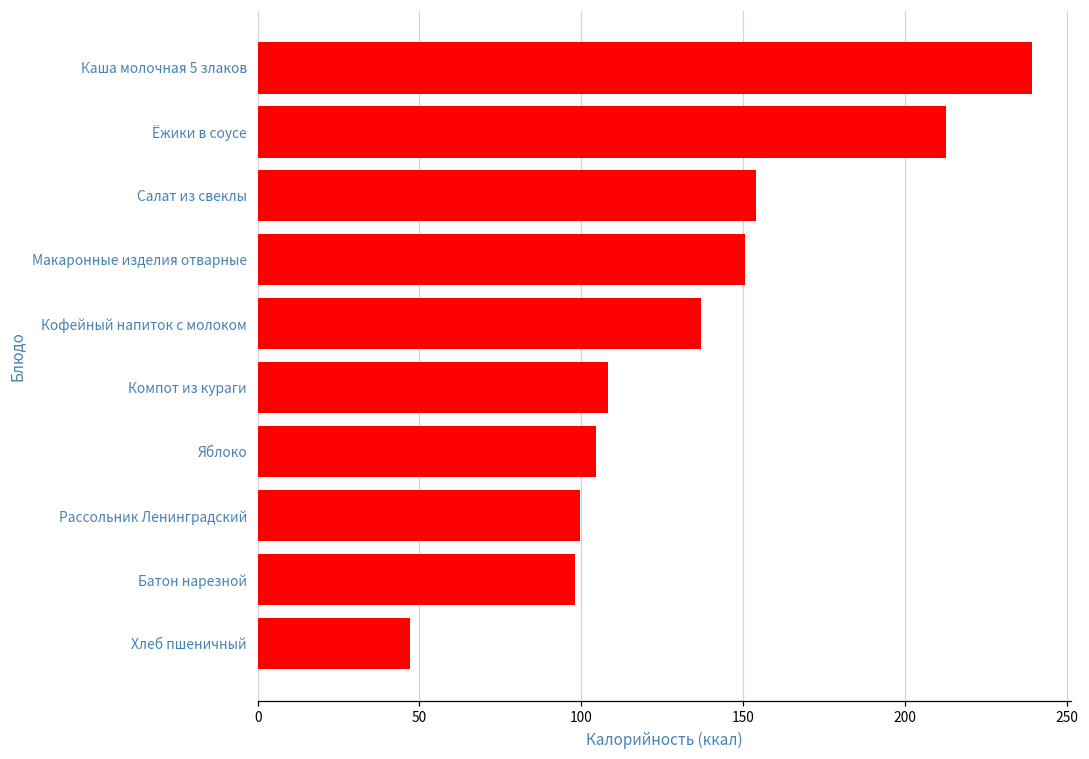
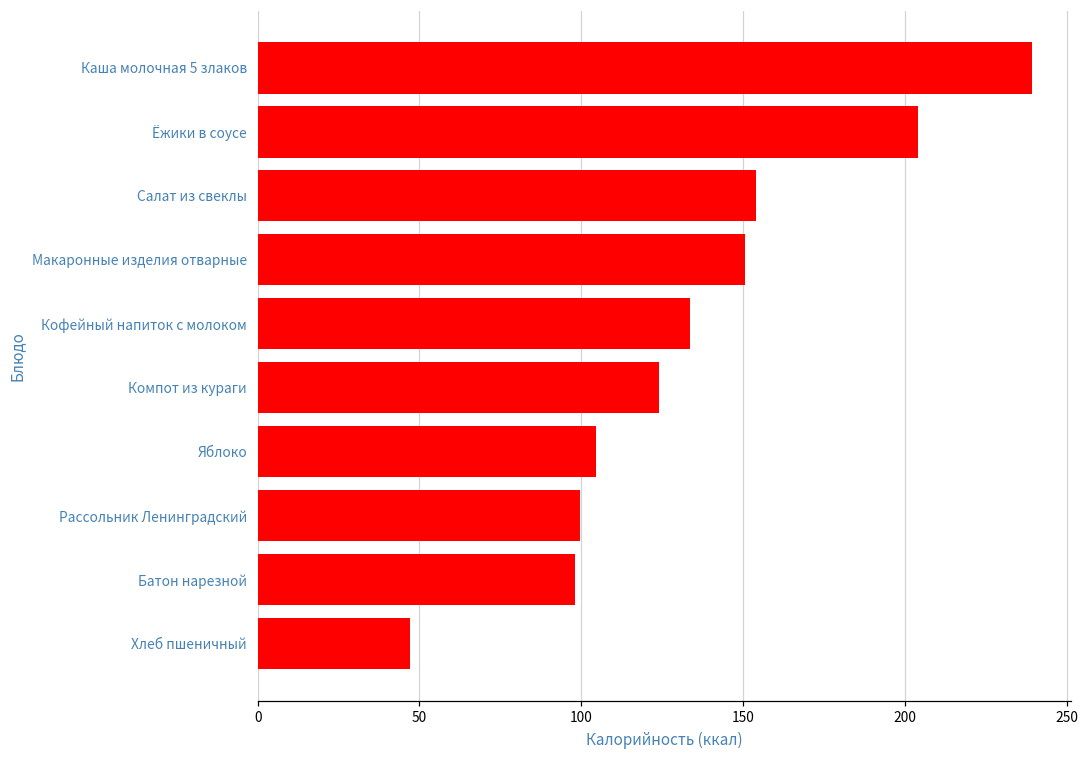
  {
    "Каша молочная 5 злаков": 239,
-   "Ёжики в соусе": 213,
+   "Ёжики в соусе": 204,
    "Салат из свеклы": 154,
    "Макаронные изделия отварные": 151,
-   "Кофейный напиток с молоком": 137,
-   "Компот из кураги": 108,
+   "Кофейный напиток с молоком": 133,
+   "Компот из кураги": 124,
    "Яблоко": 104,
    "Рассольник Ленинградский": 100,
    "Батон нарезной": 98,
    "Хлеб пшеничный": 47
  }
